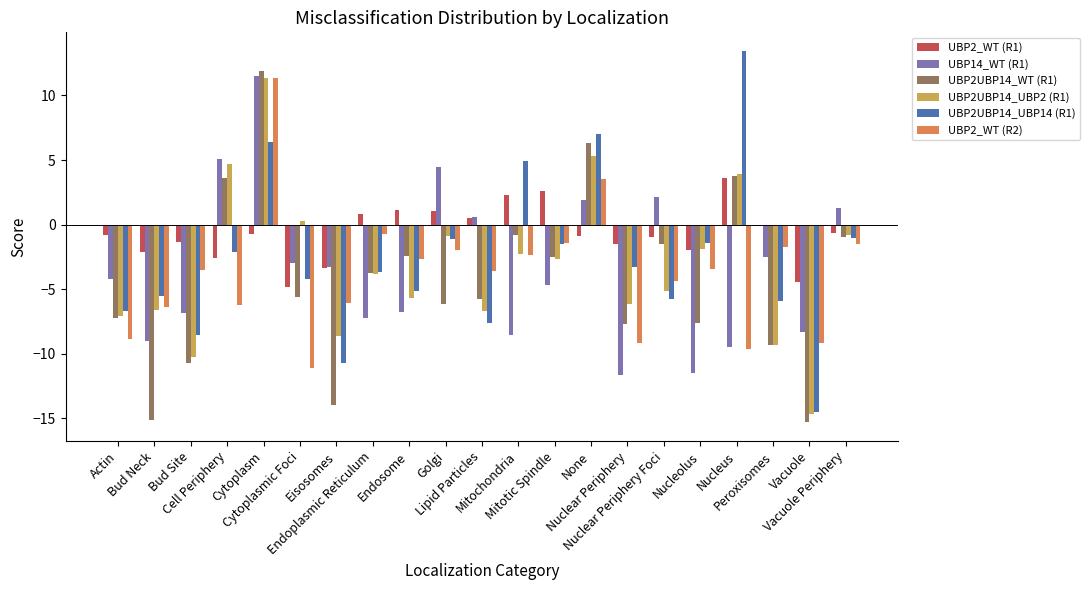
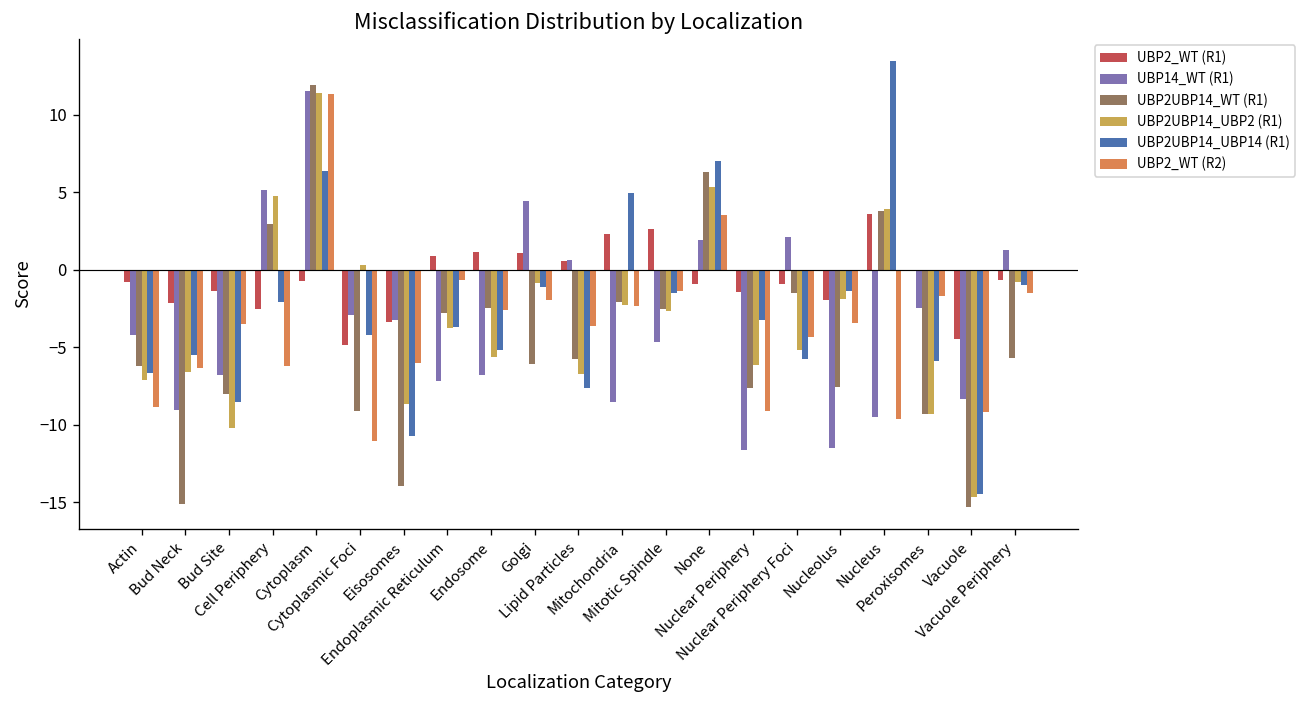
  {
    "UBP2UBP14_WT (R1)": {
-     "Actin": -7.3,
+     "Actin": -6.2,
      "Bud Neck": -15.1,
-     "Bud Site": -10.7,
-     "Cell Periphery": 3.6,
+     "Bud Site": -8.0,
+     "Cell Periphery": 3.0,
      "Cytoplasm": 11.9,
-     "Cytoplasmic Foci": -5.6,
+     "Cytoplasmic Foci": -9.1,
      "Eisosomes": -13.9,
-     "Endoplasmic Reticulum": -3.8,
+     "Endoplasmic Reticulum": -2.8,
      "Endosome": -2.5,
      "Golgi": -6.1,
      "Lipid Particles": -5.8,
-     "Mitochondria": -0.8,
+     "Mitochondria": -2.1,
      "Mitotic Spindle": -2.5,
      "None": 6.3,
      "Nuclear Periphery": -7.7,
      "Nuclear Periphery Foci": -1.5,
      "Nucleolus": -7.6,
      "Nucleus": 3.8,
      "Peroxisomes": -9.3,
      "Vacuole": -15.3,
-     "Vacuole Periphery": -0.9
+     "Vacuole Periphery": -5.7
    }
  }
